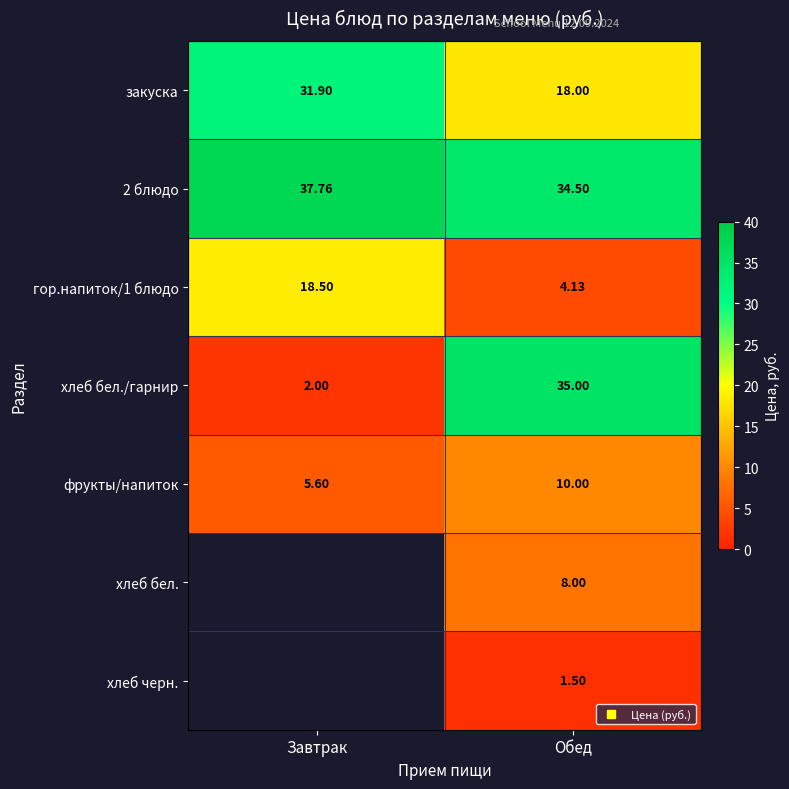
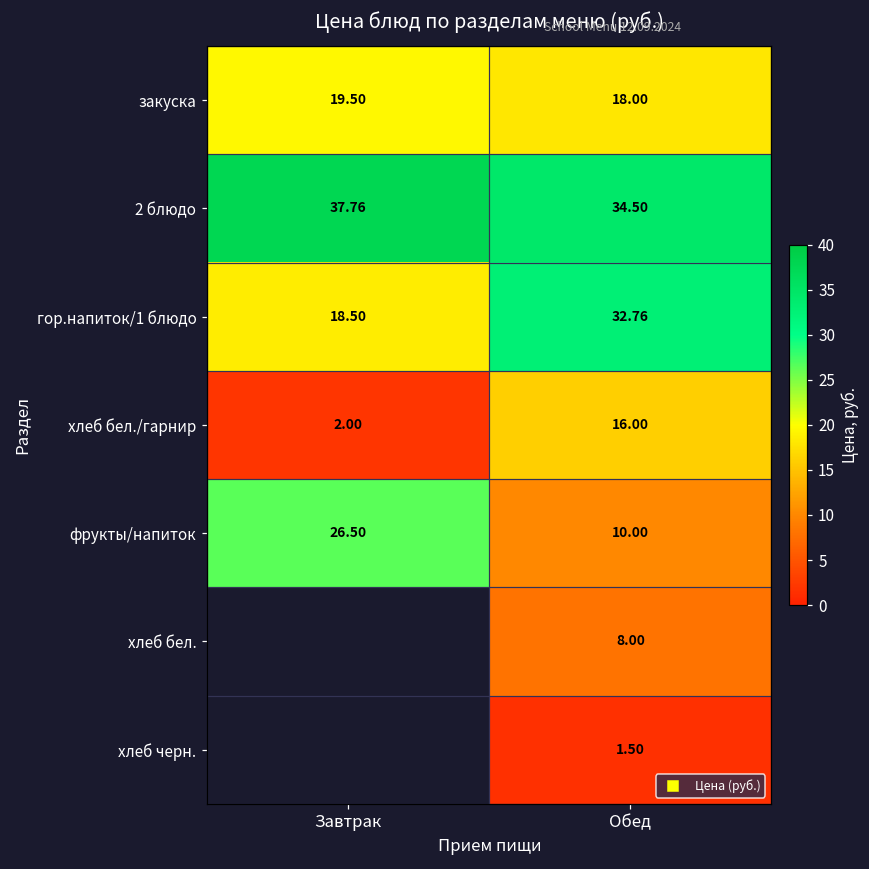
  {
    "закуска": {
-     "Завтрак": 31.90,
+     "Завтрак": 19.50,
      "Обед": 18.00
    },
    "2 блюдо": {
      "Завтрак": 37.76,
      "Обед": 34.50
    },
    "гор.напиток/1 блюдо": {
      "Завтрак": 18.50,
-     "Обед": 4.13
+     "Обед": 32.76
    },
    "хлеб бел./гарнир": {
      "Завтрак": 2.00,
-     "Обед": 35.00
+     "Обед": 16.00
    },
    "фрукты/напиток": {
-     "Завтрак": 5.60,
+     "Завтрак": 26.50,
      "Обед": 10.00
    },
    "хлеб бел.": {
      "Обед": 8.00
    },
    "хлеб черн.": {
      "Обед": 1.50
    }
  }
